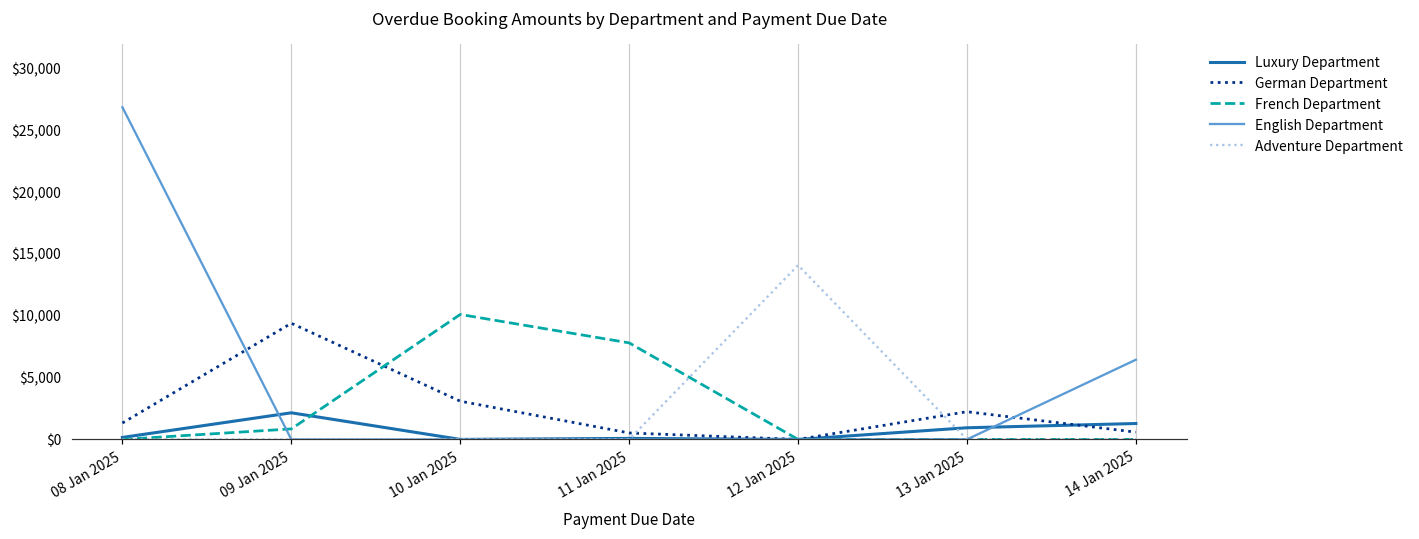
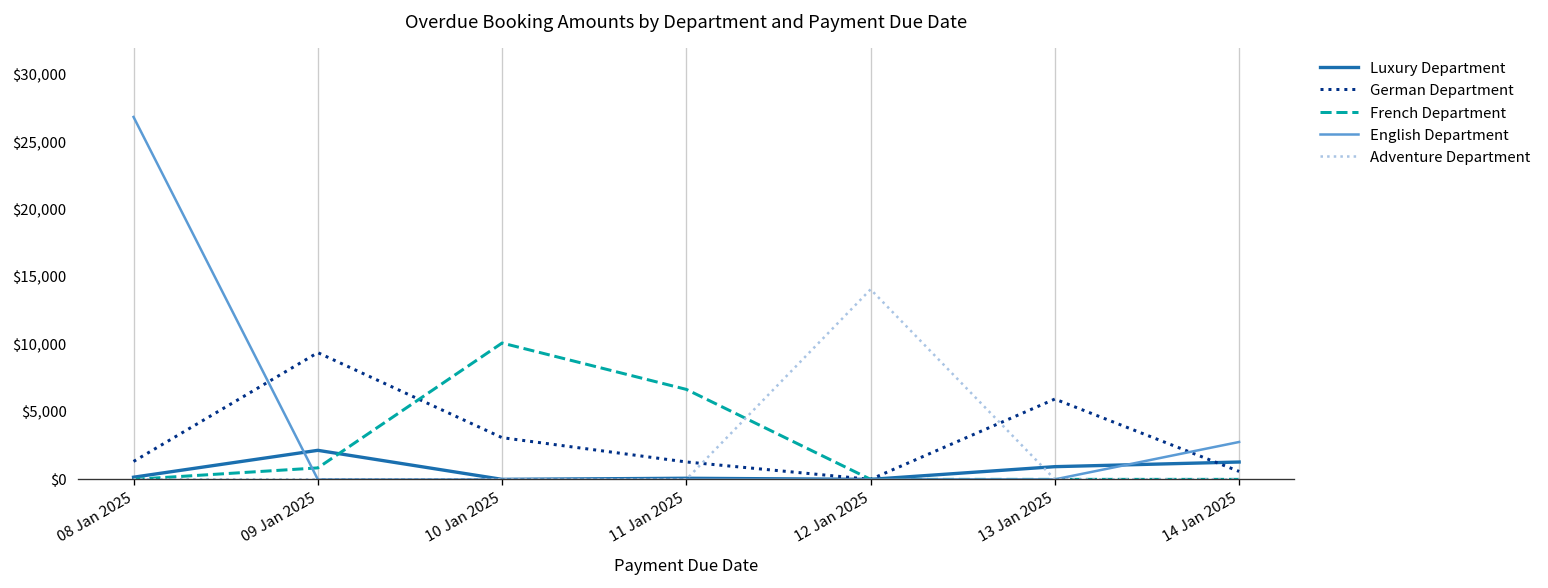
  {
    "Luxury Department": {
      "09 Jan 2025": "$2,200",
      "13 Jan 2025": "$900",
      "14 Jan 2025": "$1,300"
    },
    "German Department": {
      "08 Jan 2025": "$1,300",
      "09 Jan 2025": "$9,400",
      "10 Jan 2025": "$3,100",
-     "11 Jan 2025": "$500",
-     "13 Jan 2025": "$2,200",
+     "11 Jan 2025": "$1,300",
+     "13 Jan 2025": "$6,000",
      "14 Jan 2025": "$600"
    },
    "French Department": {
      "09 Jan 2025": "$900",
      "10 Jan 2025": "$10,100",
-     "11 Jan 2025": "$7,800"
+     "11 Jan 2025": "$6,700"
    },
    "English Department": {
      "08 Jan 2025": "$26,900",
-     "14 Jan 2025": "$6,400"
+     "14 Jan 2025": "$2,800"
    },
    "Adventure Department": {
      "12 Jan 2025": "$14,100"
    }
  }
